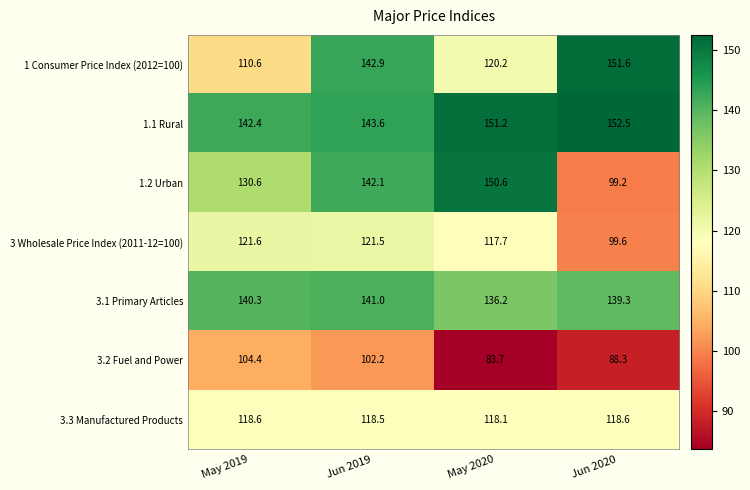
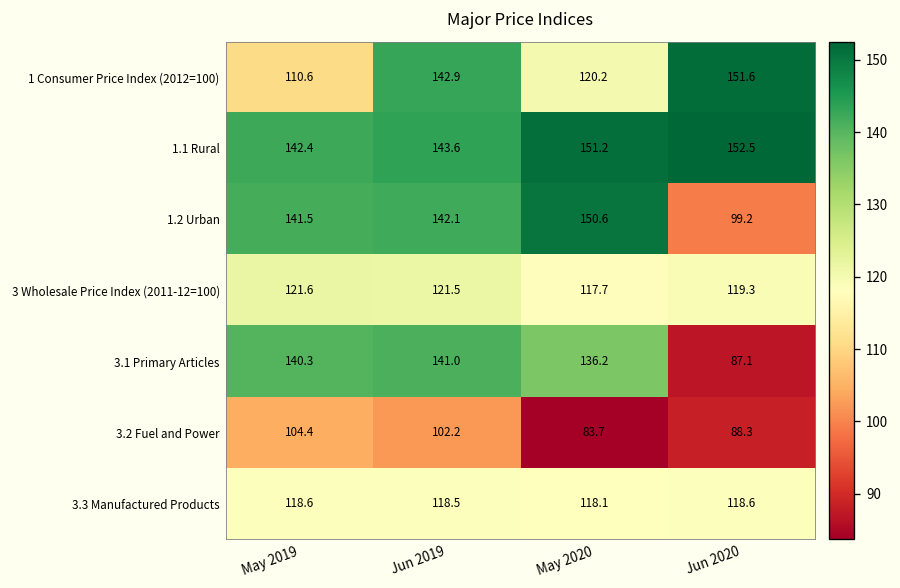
  {
    "1 Consumer Price Index (2012=100)": {
      "May 2019": 110.6,
      "Jun 2019": 142.9,
      "May 2020": 120.2,
      "Jun 2020": 151.6
    },
    "1.1 Rural": {
      "May 2019": 142.4,
      "Jun 2019": 143.6,
      "May 2020": 151.2,
      "Jun 2020": 152.5
    },
    "1.2 Urban": {
-     "May 2019": 130.6,
+     "May 2019": 141.5,
      "Jun 2019": 142.1,
      "May 2020": 150.6,
      "Jun 2020": 99.2
    },
    "3 Wholesale Price Index (2011-12=100)": {
      "May 2019": 121.6,
      "Jun 2019": 121.5,
      "May 2020": 117.7,
-     "Jun 2020": 99.6
+     "Jun 2020": 119.3
    },
    "3.1 Primary Articles": {
      "May 2019": 140.3,
      "Jun 2019": 141.0,
      "May 2020": 136.2,
-     "Jun 2020": 139.3
+     "Jun 2020": 87.1
    },
    "3.2 Fuel and Power": {
      "May 2019": 104.4,
      "Jun 2019": 102.2,
      "May 2020": 83.7,
      "Jun 2020": 88.3
    },
    "3.3 Manufactured Products": {
      "May 2019": 118.6,
      "Jun 2019": 118.5,
      "May 2020": 118.1,
      "Jun 2020": 118.6
    }
  }
